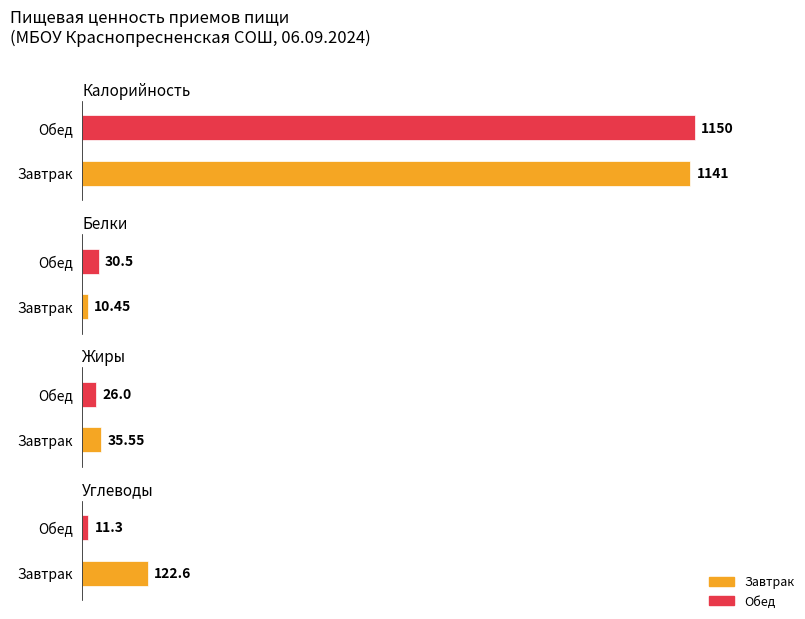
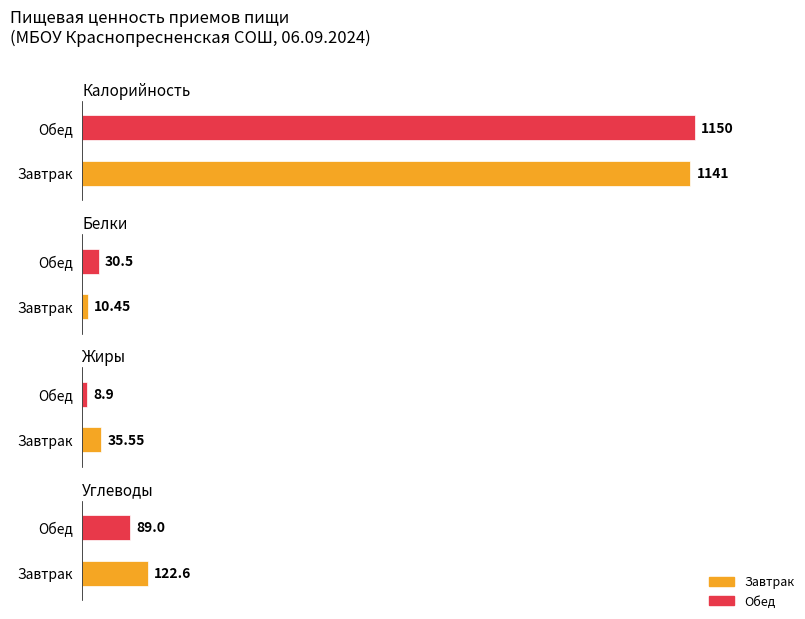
  {
    "Калорийность": {
      "Обед": 1150,
      "Завтрак": 1141
    },
    "Белки": {
      "Обед": 30.5,
      "Завтрак": 10.45
    },
    "Жиры": {
-     "Обед": 26.0,
+     "Обед": 8.9,
      "Завтрак": 35.55
    },
    "Углеводы": {
-     "Обед": 11.3,
+     "Обед": 89.0,
      "Завтрак": 122.6
    }
  }
